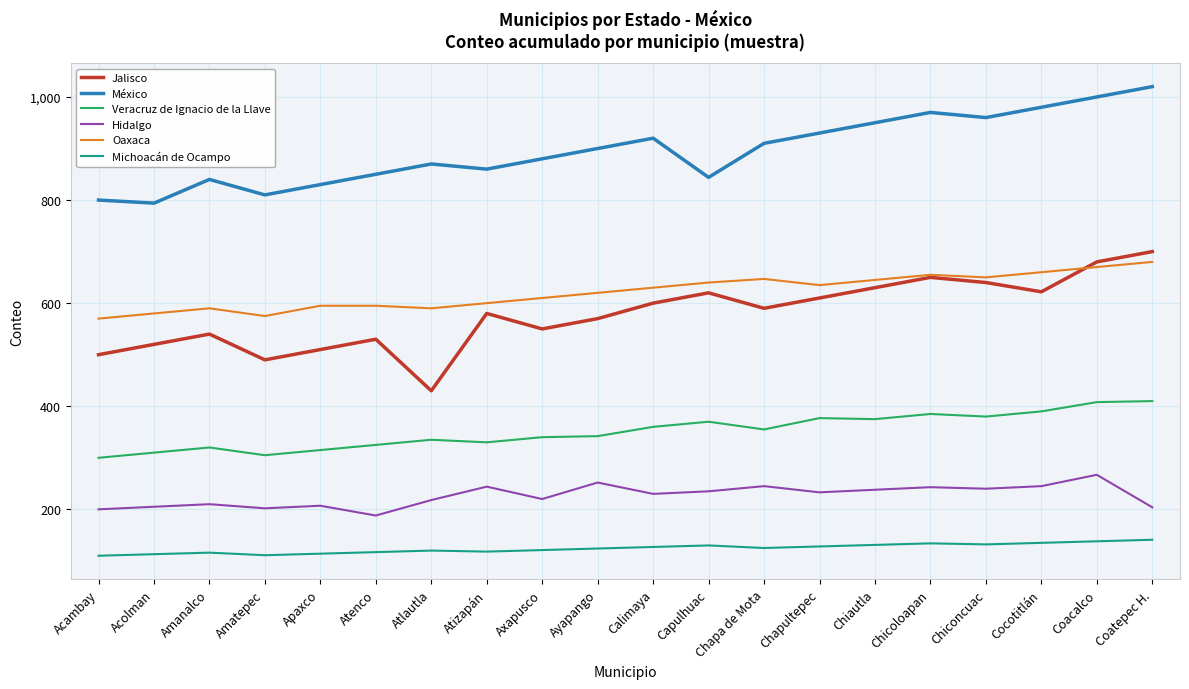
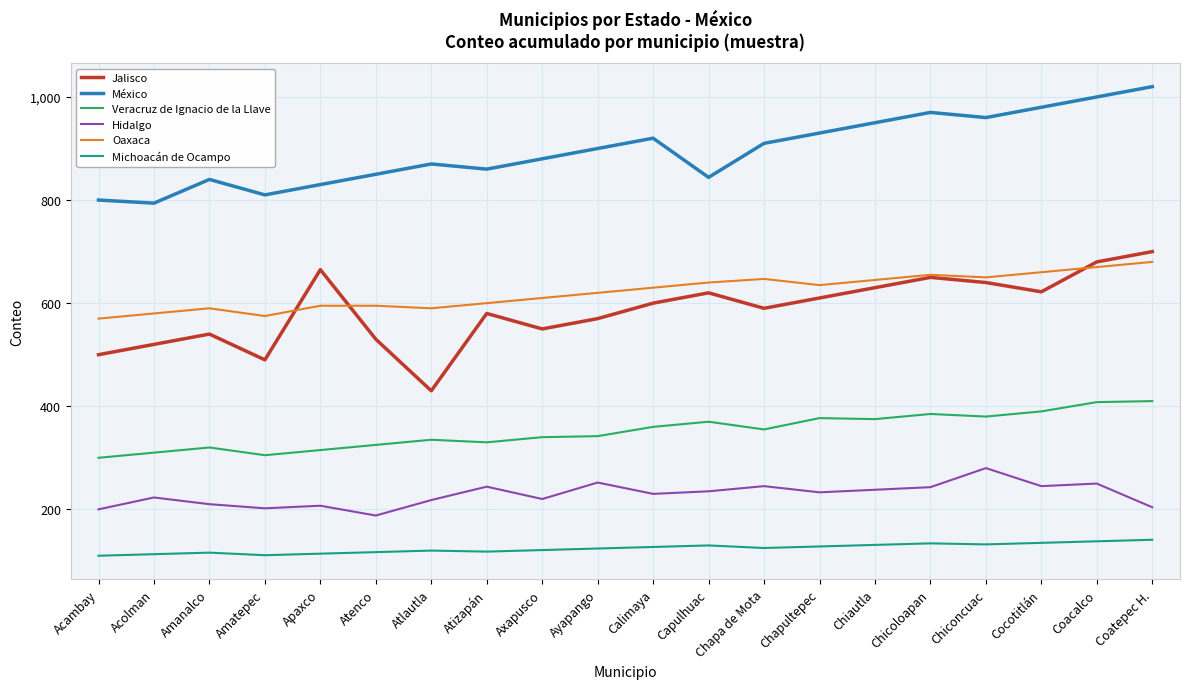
  {
    "Jalisco": {
      "Acambay": "500",
      "Acolman": "520",
      "Amanalco": "540",
      "Amatepec": "490",
-     "Apaxco": "510",
+     "Apaxco": "670",
      "Atenco": "530",
      "Atlautla": "430",
      "Atizapán": "580",
      "Axapusco": "550",
      "Ayapango": "570",
      "Calimaya": "600",
      "Capulhuac": "620",
      "Chapa de Mota": "590",
      "Chapultepec": "610",
      "Chiautla": "630",
      "Chicoloapan": "650",
      "Chiconcuac": "640",
      "Cocotitlán": "620",
      "Coacalco": "680",
      "Coatepec H.": "700"
    },
    "México": {
      "Acambay": "800",
      "Acolman": "790",
      "Amanalco": "840",
      "Amatepec": "810",
      "Apaxco": "830",
      "Atenco": "850",
      "Atlautla": "870",
      "Atizapán": "860",
      "Axapusco": "880",
      "Ayapango": "900",
      "Calimaya": "920",
      "Capulhuac": "840",
      "Chapa de Mota": "910",
      "Chapultepec": "930",
      "Chiautla": "950",
      "Chicoloapan": "970",
      "Chiconcuac": "960",
      "Cocotitlán": "980",
      "Coacalco": "1,000",
      "Coatepec H.": "1,020"
    },
    "Hidalgo": {
      "Acambay": "200",
-     "Acolman": "210",
+     "Acolman": "220",
      "Amanalco": "210",
      "Amatepec": "200",
      "Apaxco": "210",
      "Atenco": "190",
      "Atlautla": "220",
      "Atizapán": "240",
      "Axapusco": "220",
      "Ayapango": "250",
      "Calimaya": "230",
      "Capulhuac": "240",
      "Chapa de Mota": "250",
      "Chapultepec": "230",
      "Chiautla": "240",
      "Chicoloapan": "240",
-     "Chiconcuac": "240",
+     "Chiconcuac": "280",
      "Cocotitlán": "250",
-     "Coacalco": "270",
+     "Coacalco": "250",
      "Coatepec H.": "200"
    },
    "Oaxaca": {
      "Acambay": "570",
      "Acolman": "580",
      "Amanalco": "590",
      "Amatepec": "580",
      "Apaxco": "600",
      "Atenco": "600",
      "Atlautla": "590",
      "Atizapán": "600",
      "Axapusco": "610",
      "Ayapango": "620",
      "Calimaya": "630",
      "Capulhuac": "640",
      "Chapa de Mota": "650",
      "Chapultepec": "640",
      "Chiautla": "650",
      "Chicoloapan": "660",
      "Chiconcuac": "650",
      "Cocotitlán": "660",
      "Coacalco": "670",
      "Coatepec H.": "680"
    }
  }
